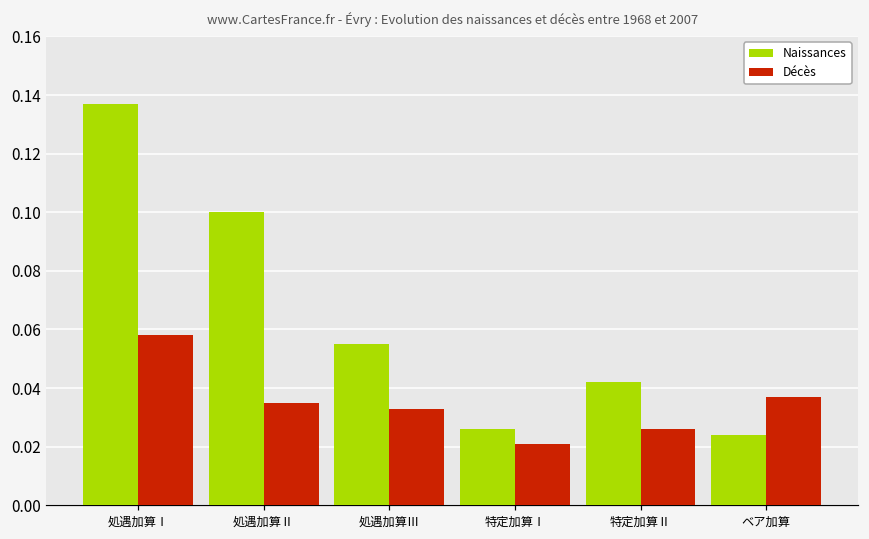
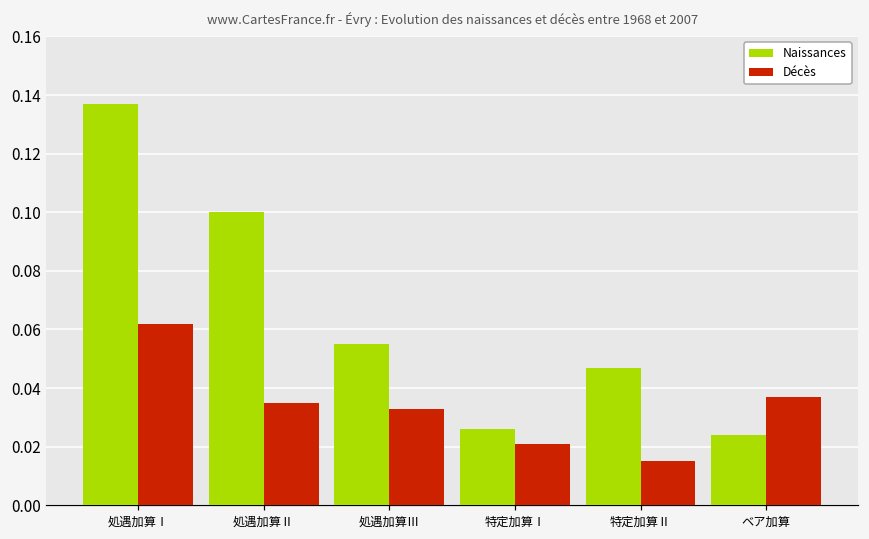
  {
    "Naissances": {
      "処遇加算Ⅰ": 0.137,
      "処遇加算Ⅱ": 0.100,
      "処遇加算Ⅲ": 0.055,
      "特定加算Ⅰ": 0.026,
-     "特定加算Ⅱ": 0.042,
+     "特定加算Ⅱ": 0.047,
      "ベア加算": 0.024
    },
    "Décès": {
-     "処遇加算Ⅰ": 0.058,
+     "処遇加算Ⅰ": 0.062,
      "処遇加算Ⅱ": 0.035,
      "処遇加算Ⅲ": 0.033,
      "特定加算Ⅰ": 0.021,
-     "特定加算Ⅱ": 0.026,
+     "特定加算Ⅱ": 0.015,
      "ベア加算": 0.037
    }
  }
